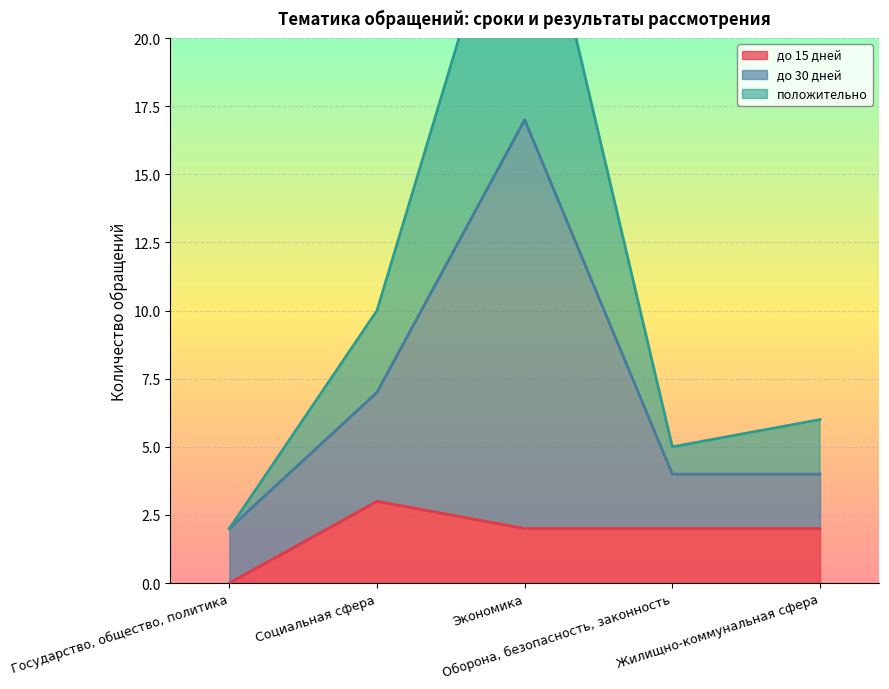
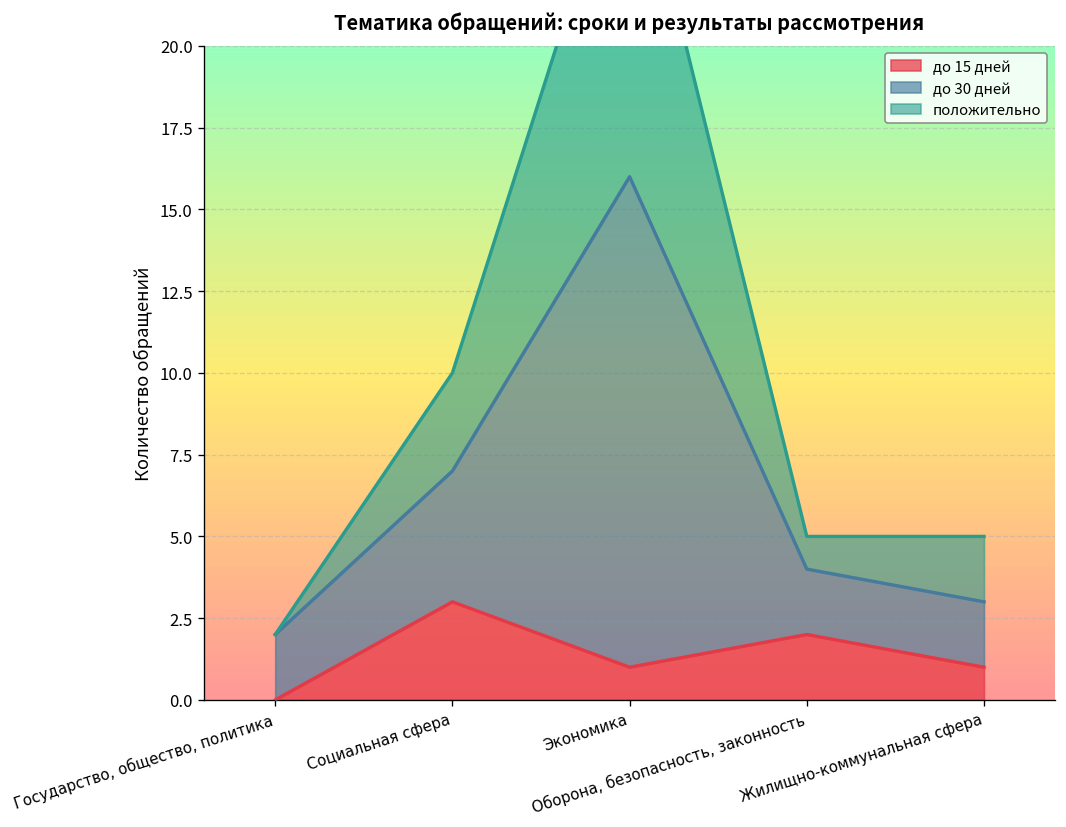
  {
    "до 15 дней": {
      "Государство, общество, политика": 0,
      "Социальная сфера": 3,
-     "Экономика": 2,
+     "Экономика": 1,
      "Оборона, безопасность, законность": 2,
-     "Жилищно-коммунальная сфера": 2
+     "Жилищно-коммунальная сфера": 1
    }
  }
